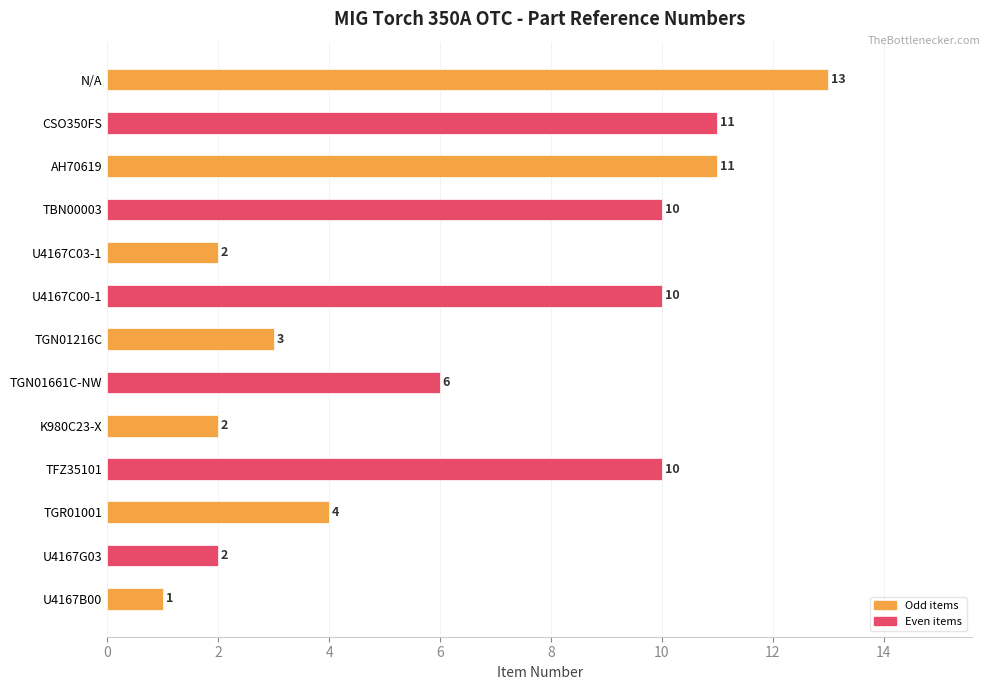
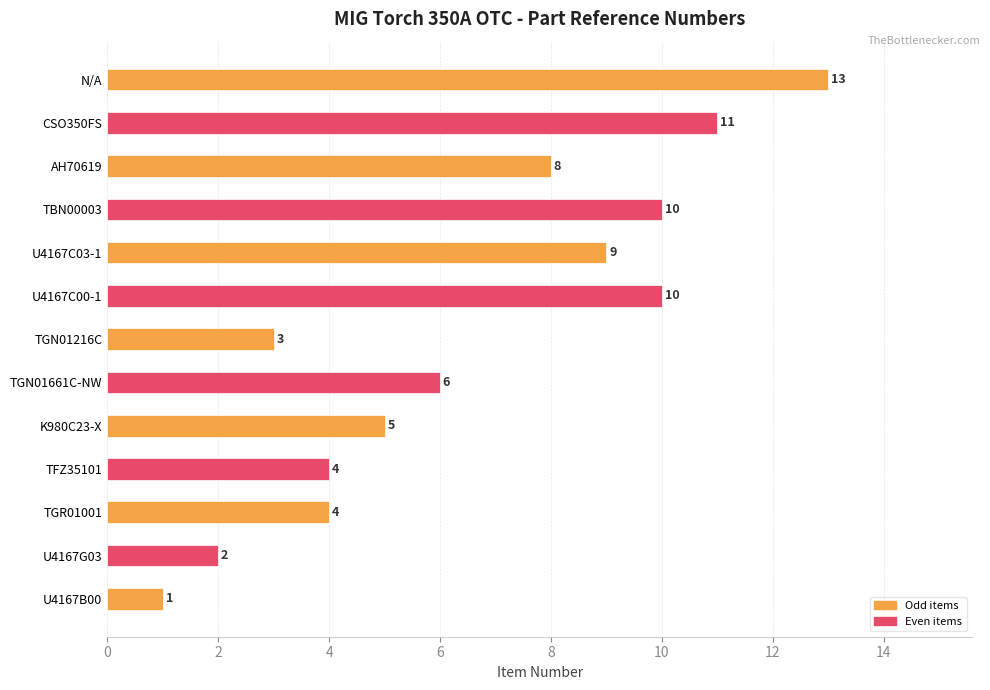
  {
    "N/A": 13,
    "CSO350FS": 11,
-   "AH70619": 11,
+   "AH70619": 8,
    "TBN00003": 10,
-   "U4167C03-1": 2,
+   "U4167C03-1": 9,
    "U4167C00-1": 10,
    "TGN01216C": 3,
    "TGN01661C-NW": 6,
-   "K980C23-X": 2,
-   "TFZ35101": 10,
+   "K980C23-X": 5,
+   "TFZ35101": 4,
    "TGR01001": 4,
    "U4167G03": 2,
    "U4167B00": 1
  }
